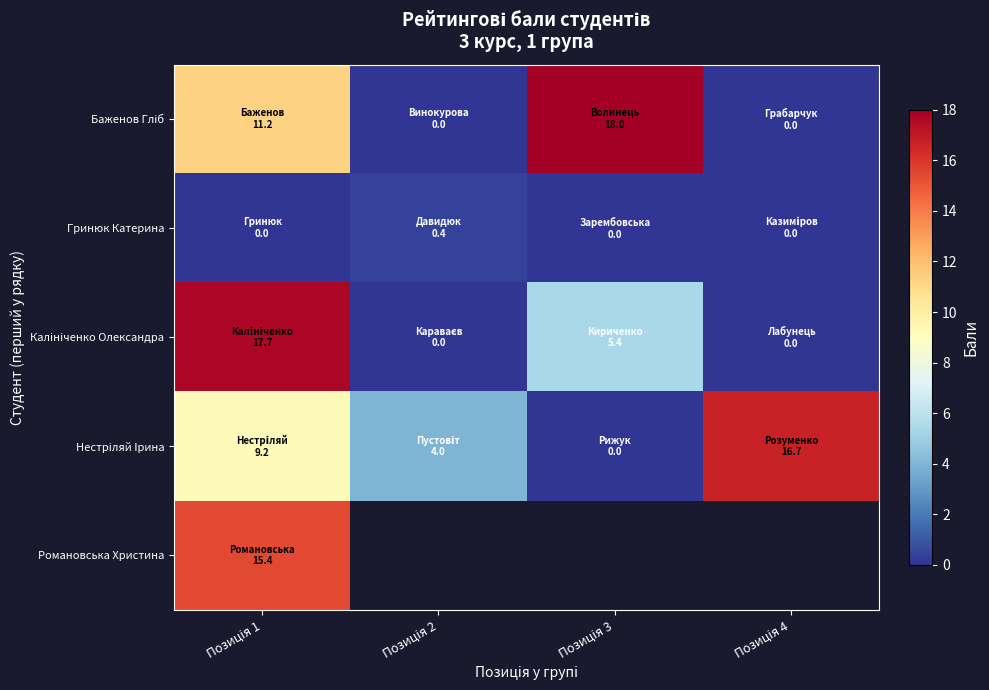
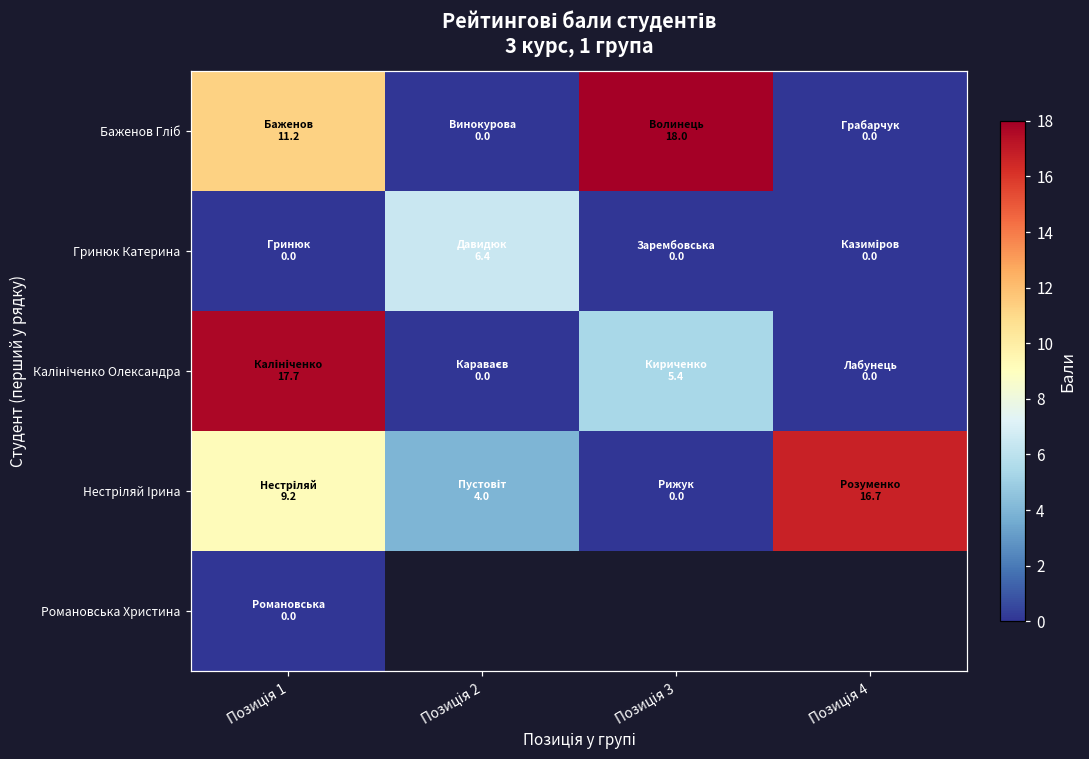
  {
    "Баженов Гліб": {
      "Позиція 1": 11.2,
      "Позиція 2": 0.0,
      "Позиція 3": 18.0,
      "Позиція 4": 0.0
    },
    "Гринюк Катерина": {
      "Позиція 1": 0.0,
-     "Позиція 2": 0.4,
+     "Позиція 2": 6.4,
      "Позиція 3": 0.0,
      "Позиція 4": 0.0
    },
    "Калініченко Олександра": {
      "Позиція 1": 17.7,
      "Позиція 2": 0.0,
      "Позиція 3": 5.4,
      "Позиція 4": 0.0
    },
    "Нестріляй Ірина": {
      "Позиція 1": 9.2,
      "Позиція 2": 4.0,
      "Позиція 3": 0.0,
      "Позиція 4": 16.7
    },
    "Романовська Христина": {
-     "Позиція 1": 15.4
+     "Позиція 1": 0.0
    }
  }
